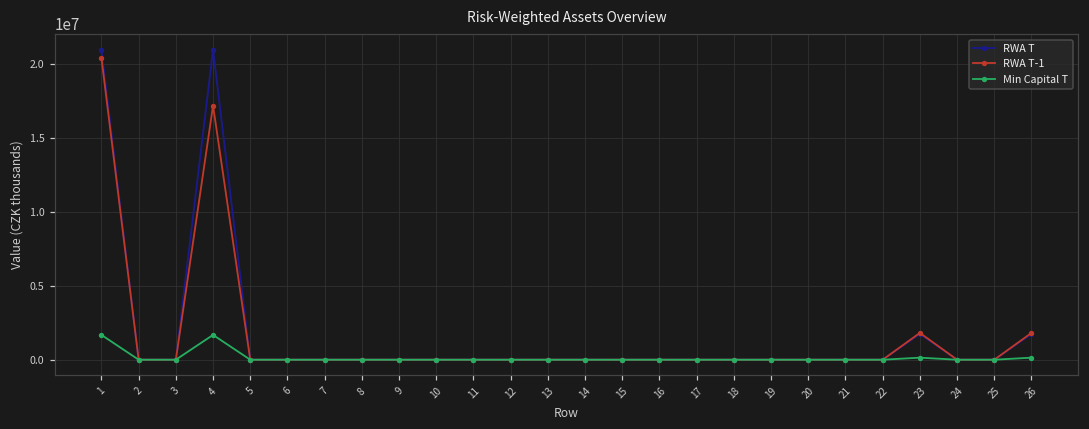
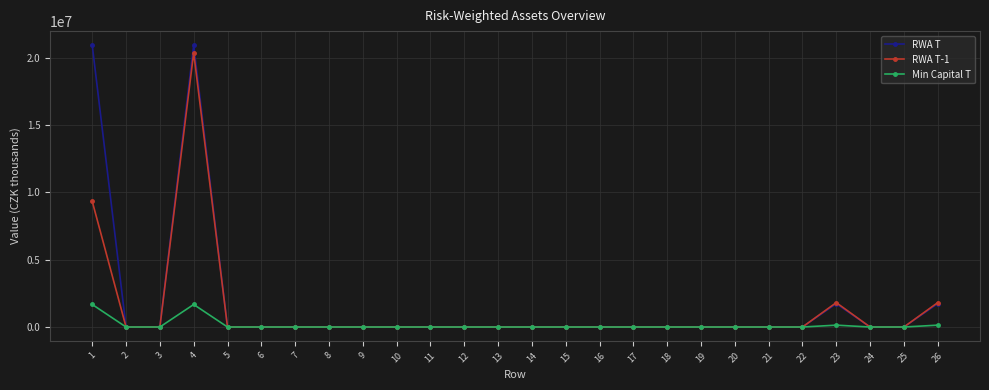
  {
    "RWA T": {
      "1": 20900000,
      "4": 20900000
    },
    "RWA T-1": {
-     "1": 20400000,
-     "4": 17200000
+     "1": 9300000,
+     "4": 20400000
    },
    "Min Capital T": {
      "1": 1700000,
      "4": 1700000,
      "23": 100000,
      "26": 100000
    }
  }
